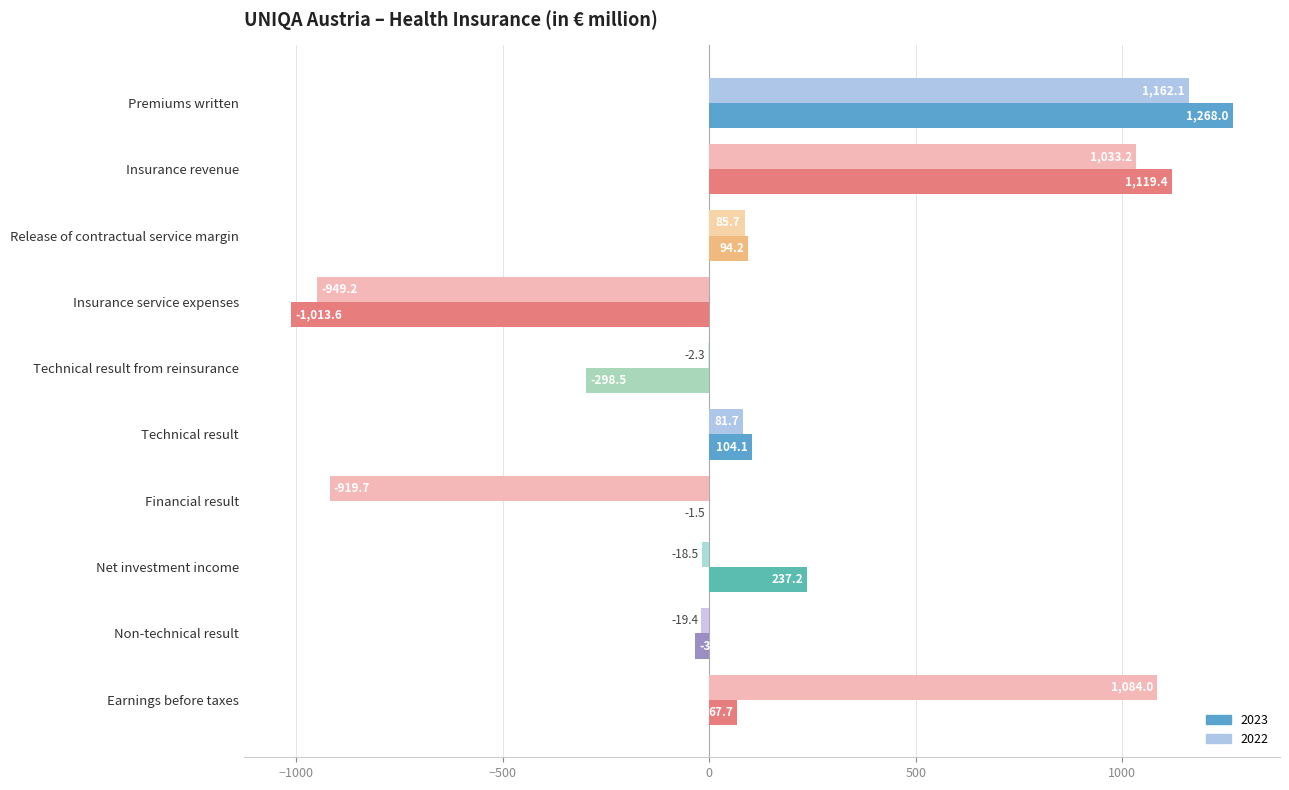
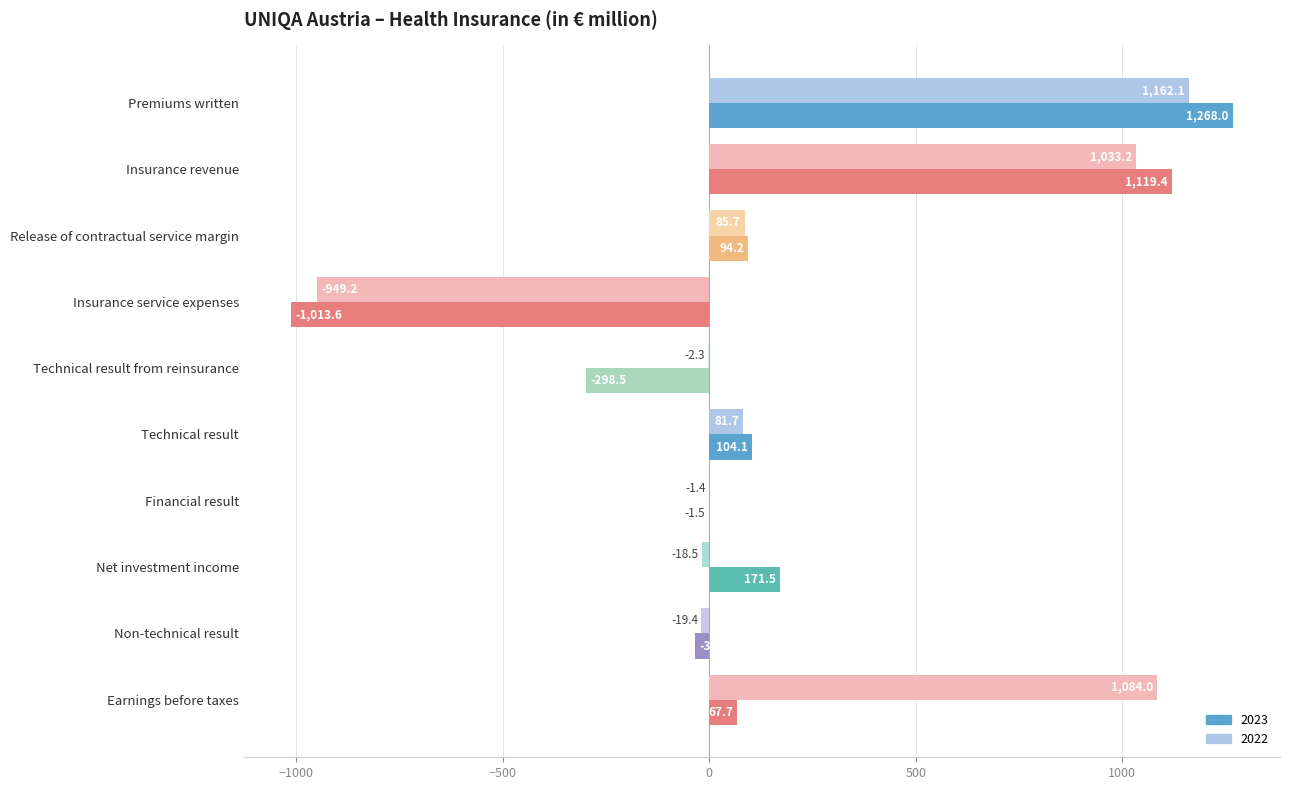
  {
    "2023": {
      "Premiums written": "1,268.0",
      "Insurance revenue": "1,119.4",
      "Release of contractual service margin": "94.2",
      "Insurance service expenses": "-1,013.6",
      "Technical result from reinsurance": "-298.5",
      "Technical result": "104.1",
      "Financial result": "-1.5",
-     "Net investment income": "237.2",
+     "Net investment income": "171.5",
      "Earnings before taxes": "67.7"
    },
    "2022": {
      "Premiums written": "1,162.1",
      "Insurance revenue": "1,033.2",
      "Release of contractual service margin": "85.7",
      "Insurance service expenses": "-949.2",
      "Technical result from reinsurance": "-2.3",
      "Technical result": "81.7",
-     "Financial result": "-919.7",
+     "Financial result": "-1.4",
      "Net investment income": "-18.5",
      "Non-technical result": "-19.4",
      "Earnings before taxes": "1,084.0"
    }
  }
